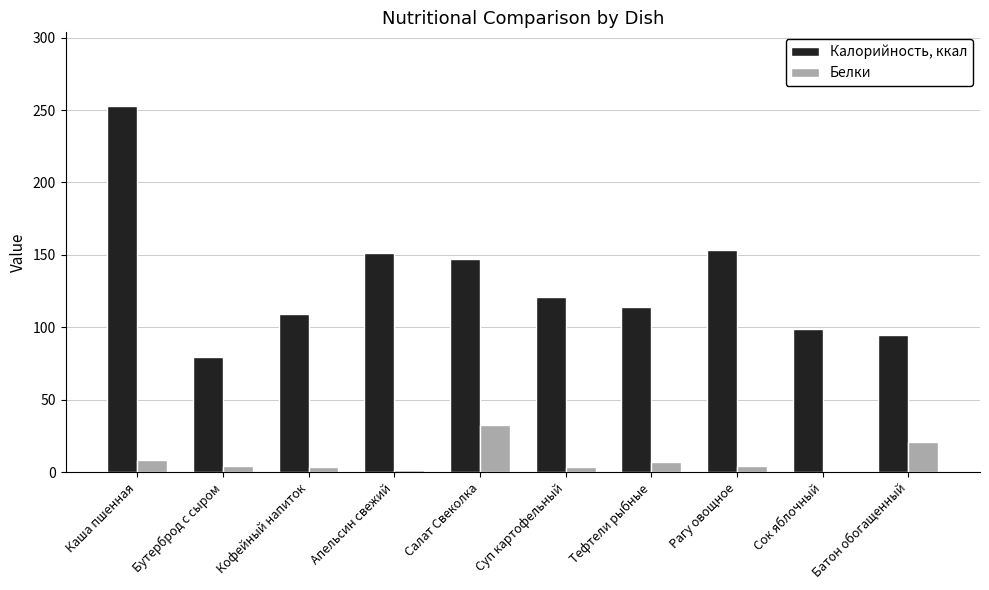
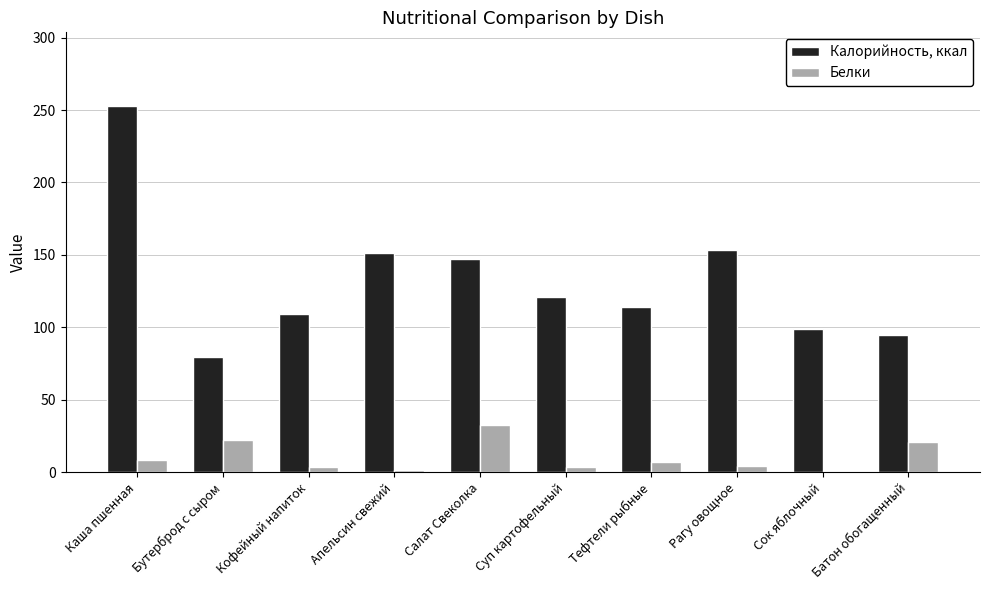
  {
    "Калорийность, ккал": {
      "Каша пшенная": 253,
      "Бутерброд с сыром": 79,
      "Кофейный напиток": 109,
      "Апельсин свежий": 151,
      "Салат Свеколка": 147,
      "Суп картофельный": 121,
      "Тефтели рыбные": 114,
      "Рагу овощное": 154,
      "Сок яблочный": 99,
      "Батон обогащенный": 94
    },
    "Белки": {
      "Каша пшенная": 9,
-     "Бутерброд с сыром": 5,
+     "Бутерброд с сыром": 23,
      "Кофейный напиток": 4,
      "Салат Свеколка": 32,
      "Суп картофельный": 4,
      "Тефтели рыбные": 7,
      "Рагу овощное": 4,
      "Батон обогащенный": 21
    }
  }
